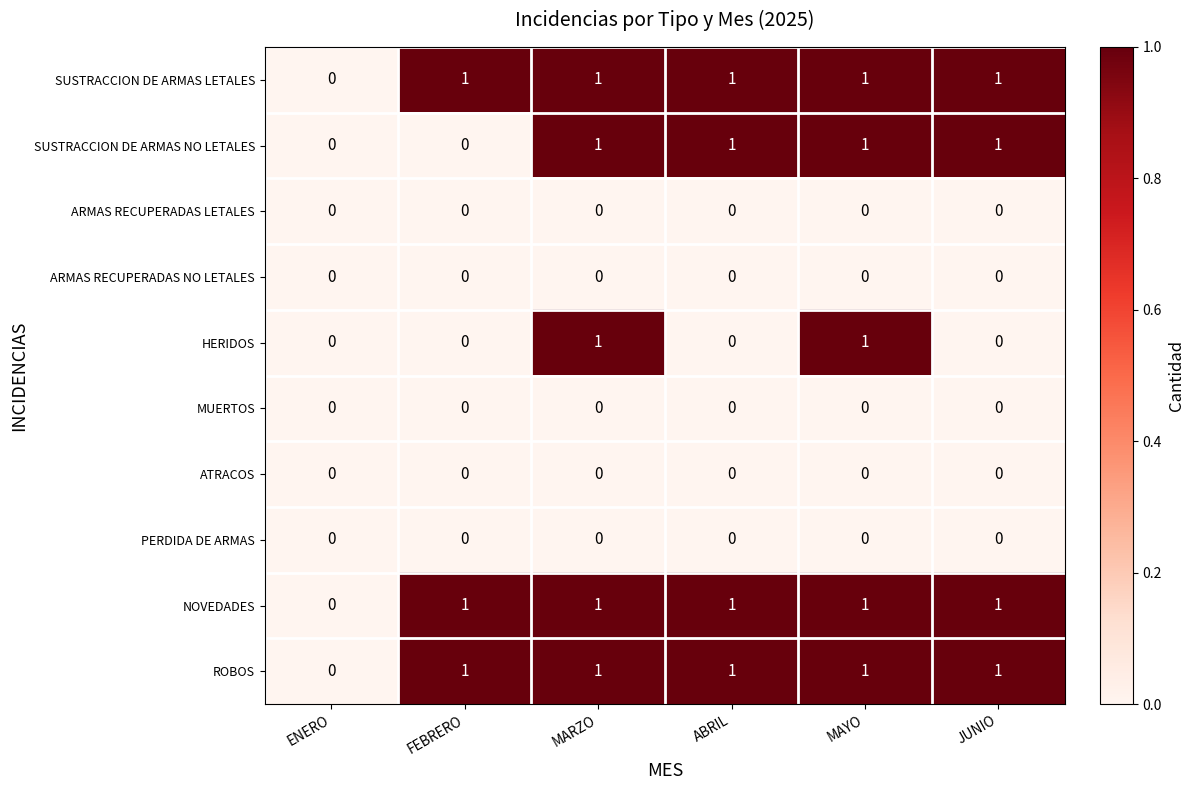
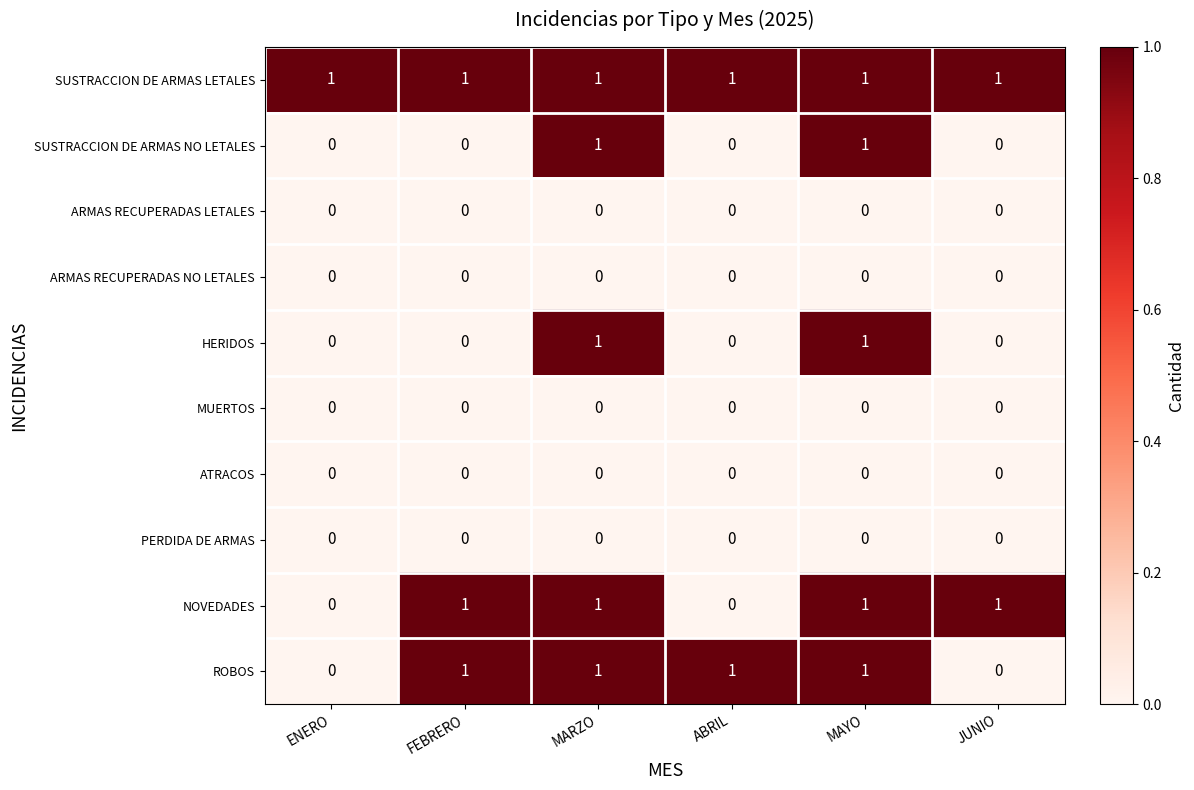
  {
    "SUSTRACCION DE ARMAS LETALES": {
-     "ENERO": 0,
+     "ENERO": 1,
      "FEBRERO": 1,
      "MARZO": 1,
      "ABRIL": 1,
      "MAYO": 1,
      "JUNIO": 1
    },
    "SUSTRACCION DE ARMAS NO LETALES": {
      "ENERO": 0,
      "FEBRERO": 0,
      "MARZO": 1,
-     "ABRIL": 1,
+     "ABRIL": 0,
      "MAYO": 1,
-     "JUNIO": 1
+     "JUNIO": 0
    },
    "ARMAS RECUPERADAS LETALES": {
      "ENERO": 0,
      "FEBRERO": 0,
      "MARZO": 0,
      "ABRIL": 0,
      "MAYO": 0,
      "JUNIO": 0
    },
    "ARMAS RECUPERADAS NO LETALES": {
      "ENERO": 0,
      "FEBRERO": 0,
      "MARZO": 0,
      "ABRIL": 0,
      "MAYO": 0,
      "JUNIO": 0
    },
    "HERIDOS": {
      "ENERO": 0,
      "FEBRERO": 0,
      "MARZO": 1,
      "ABRIL": 0,
      "MAYO": 1,
      "JUNIO": 0
    },
    "MUERTOS": {
      "ENERO": 0,
      "FEBRERO": 0,
      "MARZO": 0,
      "ABRIL": 0,
      "MAYO": 0,
      "JUNIO": 0
    },
    "ATRACOS": {
      "ENERO": 0,
      "FEBRERO": 0,
      "MARZO": 0,
      "ABRIL": 0,
      "MAYO": 0,
      "JUNIO": 0
    },
    "PERDIDA DE ARMAS": {
      "ENERO": 0,
      "FEBRERO": 0,
      "MARZO": 0,
      "ABRIL": 0,
      "MAYO": 0,
      "JUNIO": 0
    },
    "NOVEDADES": {
      "ENERO": 0,
      "FEBRERO": 1,
      "MARZO": 1,
-     "ABRIL": 1,
+     "ABRIL": 0,
      "MAYO": 1,
      "JUNIO": 1
    },
    "ROBOS": {
      "ENERO": 0,
      "FEBRERO": 1,
      "MARZO": 1,
      "ABRIL": 1,
      "MAYO": 1,
-     "JUNIO": 1
+     "JUNIO": 0
    }
  }
